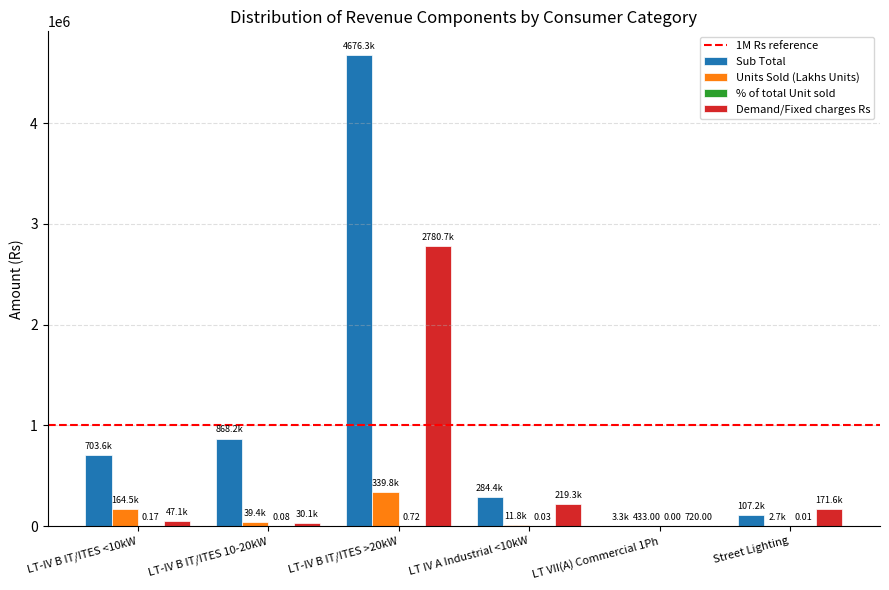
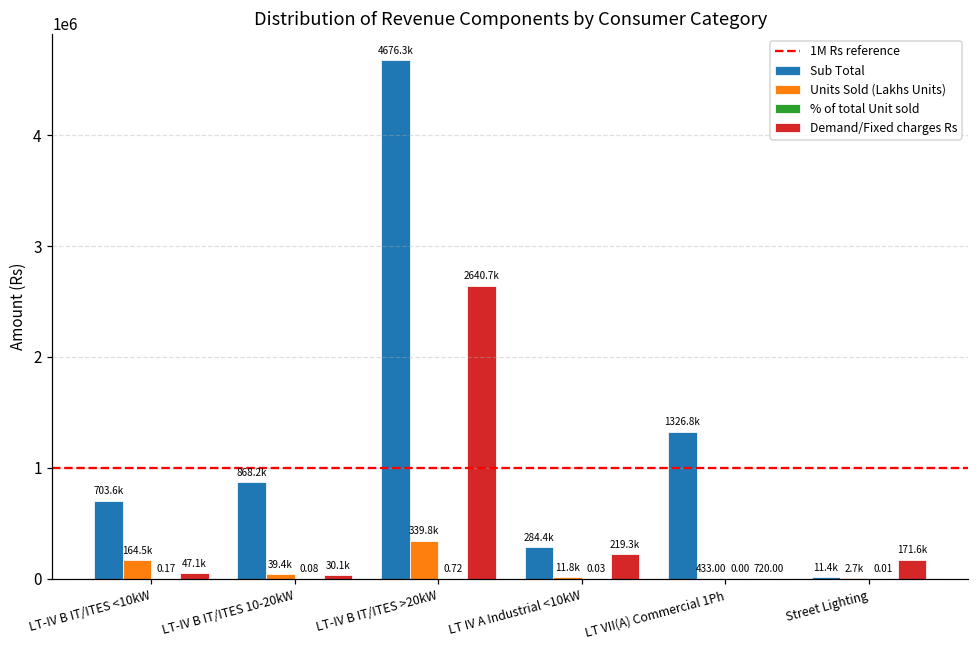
  {
    "Sub Total": {
      "LT-IV B IT/ITES <10kW": "703.6k",
      "LT-IV B IT/ITES 10-20kW": "868.2k",
      "LT-IV B IT/ITES >20kW": "4676.3k",
      "LT IV A Industrial <10kW": "284.4k",
-     "LT VII(A) Commercial 1Ph": "3.3k",
-     "Street Lighting": "107.2k"
+     "LT VII(A) Commercial 1Ph": "1326.8k",
+     "Street Lighting": "11.4k"
    },
    "Units Sold (Lakhs Units)": {
      "LT-IV B IT/ITES <10kW": "164.5k",
      "LT-IV B IT/ITES 10-20kW": "39.4k",
      "LT-IV B IT/ITES >20kW": "339.8k",
      "LT IV A Industrial <10kW": "11.8k",
      "LT VII(A) Commercial 1Ph": "433.00",
      "Street Lighting": "2.7k"
    },
    "% of total Unit sold": {
      "LT-IV B IT/ITES <10kW": "0.17",
      "LT-IV B IT/ITES 10-20kW": "0.08",
      "LT-IV B IT/ITES >20kW": "0.72",
      "LT IV A Industrial <10kW": "0.03",
      "LT VII(A) Commercial 1Ph": "0.00",
      "Street Lighting": "0.01"
    },
    "Demand/Fixed charges Rs": {
      "LT-IV B IT/ITES <10kW": "47.1k",
      "LT-IV B IT/ITES 10-20kW": "30.1k",
-     "LT-IV B IT/ITES >20kW": "2780.7k",
+     "LT-IV B IT/ITES >20kW": "2640.7k",
      "LT IV A Industrial <10kW": "219.3k",
      "LT VII(A) Commercial 1Ph": "720.00",
      "Street Lighting": "171.6k"
    }
  }
